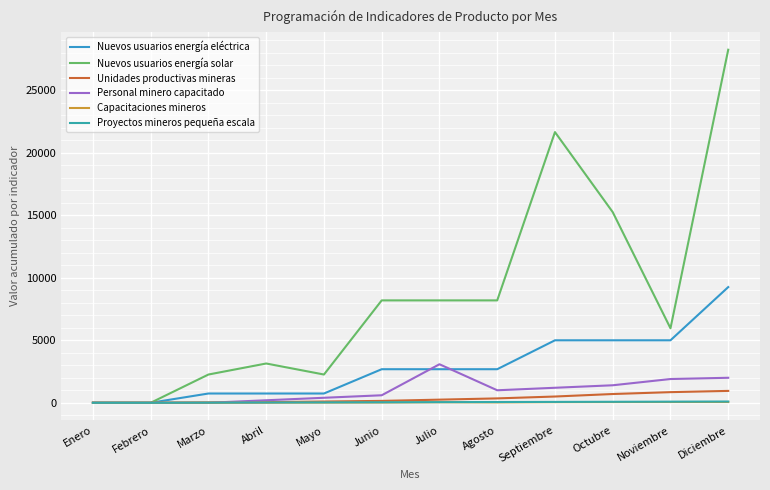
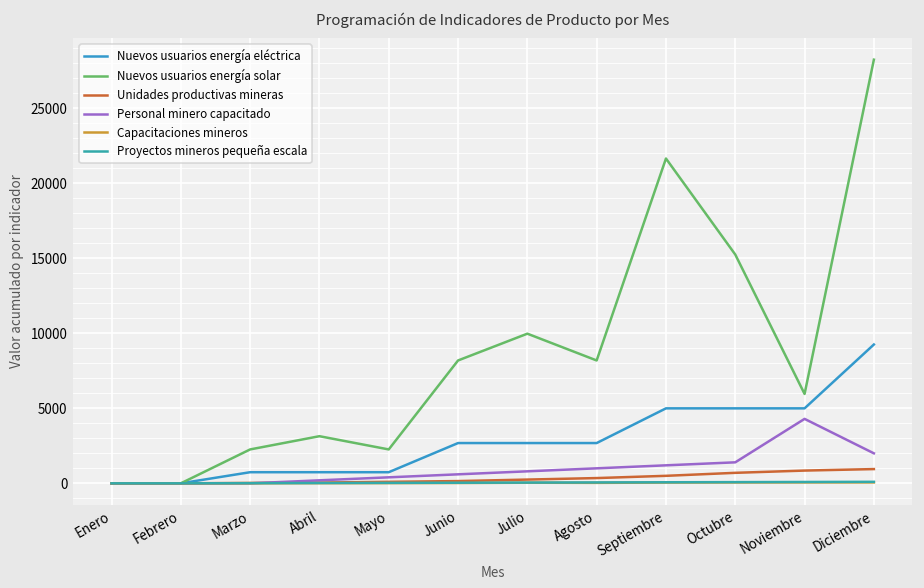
  {
    "Nuevos usuarios energía solar": {
      "Marzo": 2300,
      "Abril": 3100,
      "Mayo": 2300,
      "Junio": 8200,
-     "Julio": 8200,
+     "Julio": 10000,
      "Agosto": 8200,
      "Septiembre": 21700,
      "Octubre": 15300,
      "Noviembre": 6000,
      "Diciembre": 28200
    },
    "Personal minero capacitado": {
      "Mayo": 400,
      "Junio": 600,
-     "Julio": 3100,
+     "Julio": 800,
      "Agosto": 1000,
      "Septiembre": 1200,
      "Octubre": 1400,
-     "Noviembre": 1900,
+     "Noviembre": 4300,
      "Diciembre": 2000
    }
  }
